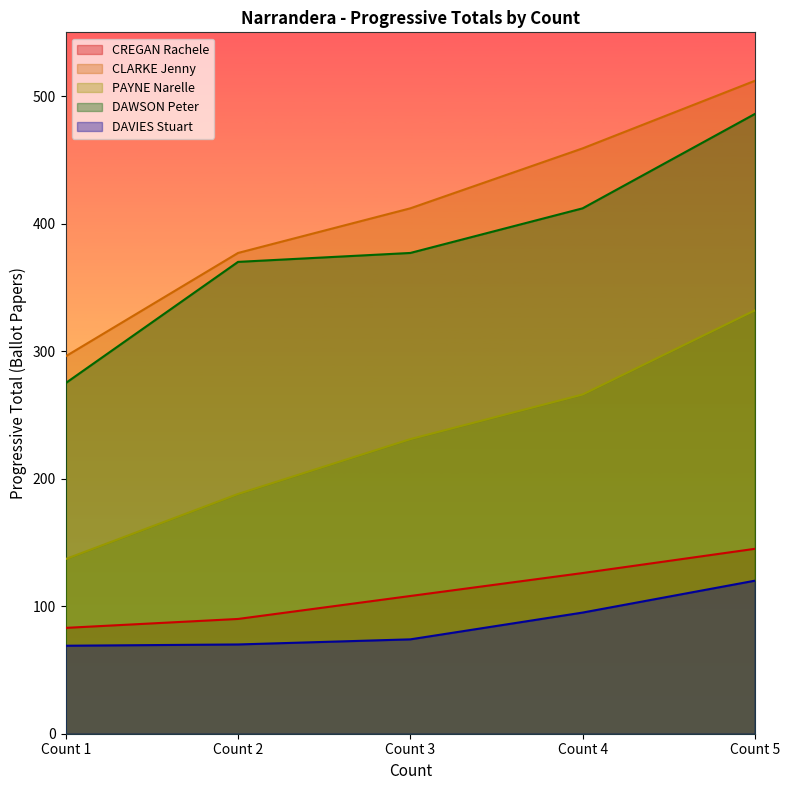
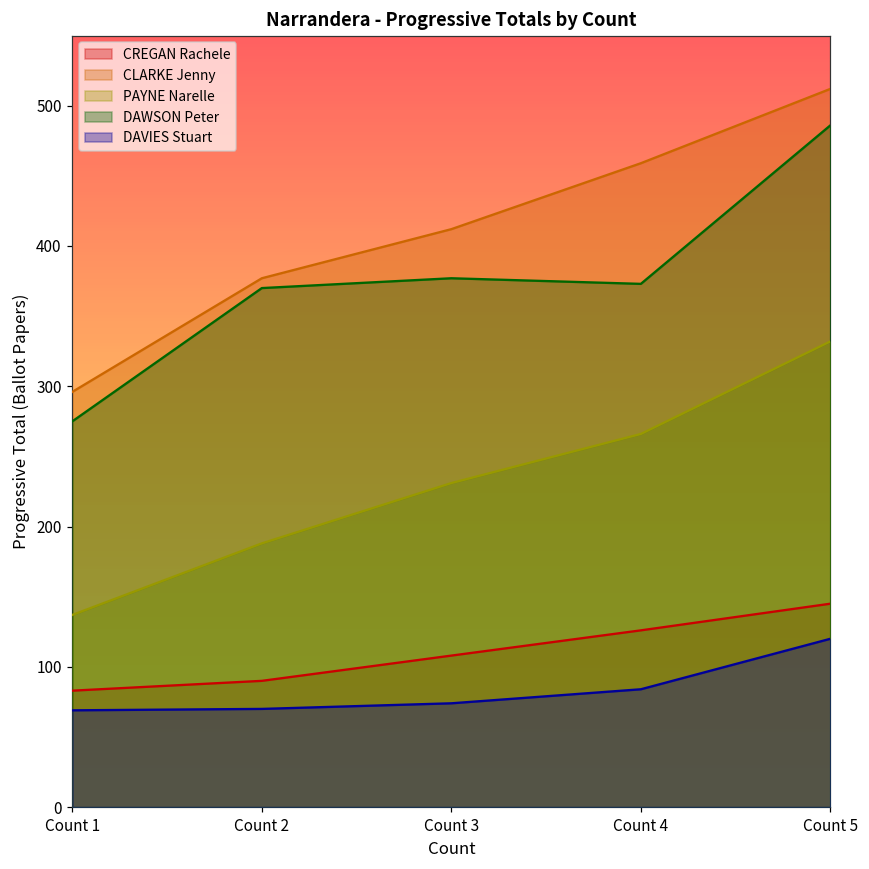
  {
    "DAWSON Peter": {
      "Count 1": 275,
      "Count 2": 370,
      "Count 3": 377,
-     "Count 4": 412,
+     "Count 4": 373,
      "Count 5": 486
    },
    "DAVIES Stuart": {
      "Count 1": 69,
      "Count 2": 70,
      "Count 3": 74,
-     "Count 4": 95,
+     "Count 4": 84,
      "Count 5": 120
    }
  }
